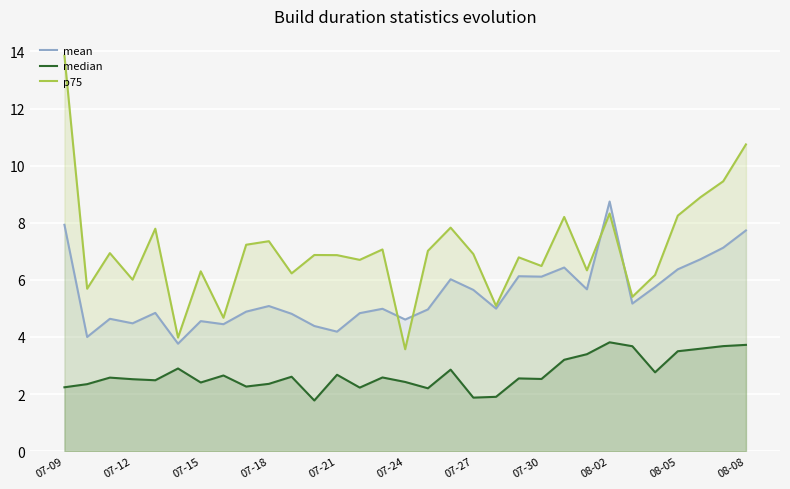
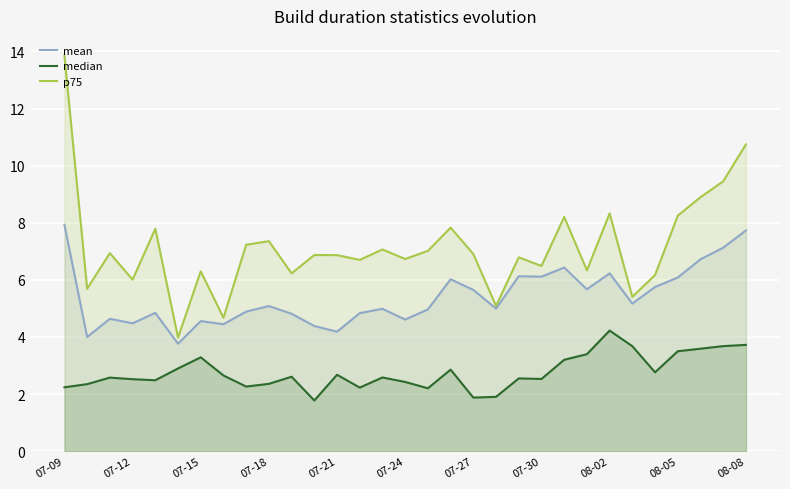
  {
    "mean": {
      "07-09": 7.9,
      "07-12": 4.5,
      "07-15": 4.6,
      "07-18": 5.1,
      "07-21": 4.2,
      "07-24": 4.6,
      "07-27": 5.6,
      "07-30": 6.1,
-     "08-02": 8.7,
-     "08-05": 6.4,
+     "08-02": 6.2,
+     "08-05": 6.1,
      "08-08": 7.7
    },
    "median": {
      "07-09": 2.2,
      "07-12": 2.5,
-     "07-15": 2.4,
+     "07-15": 3.3,
      "07-18": 2.4,
      "07-21": 2.7,
      "07-24": 2.4,
      "07-27": 1.9,
      "07-30": 2.5,
-     "08-02": 3.8,
+     "08-02": 4.2,
      "08-05": 3.5,
      "08-08": 3.7
    },
    "p75": {
      "07-09": 13.9,
      "07-12": 6.0,
      "07-15": 6.3,
      "07-18": 7.4,
      "07-21": 6.9,
-     "07-24": 3.6,
+     "07-24": 6.7,
      "07-27": 6.9,
      "07-30": 6.5,
      "08-02": 8.3,
      "08-05": 8.2,
      "08-08": 10.7
    }
  }
